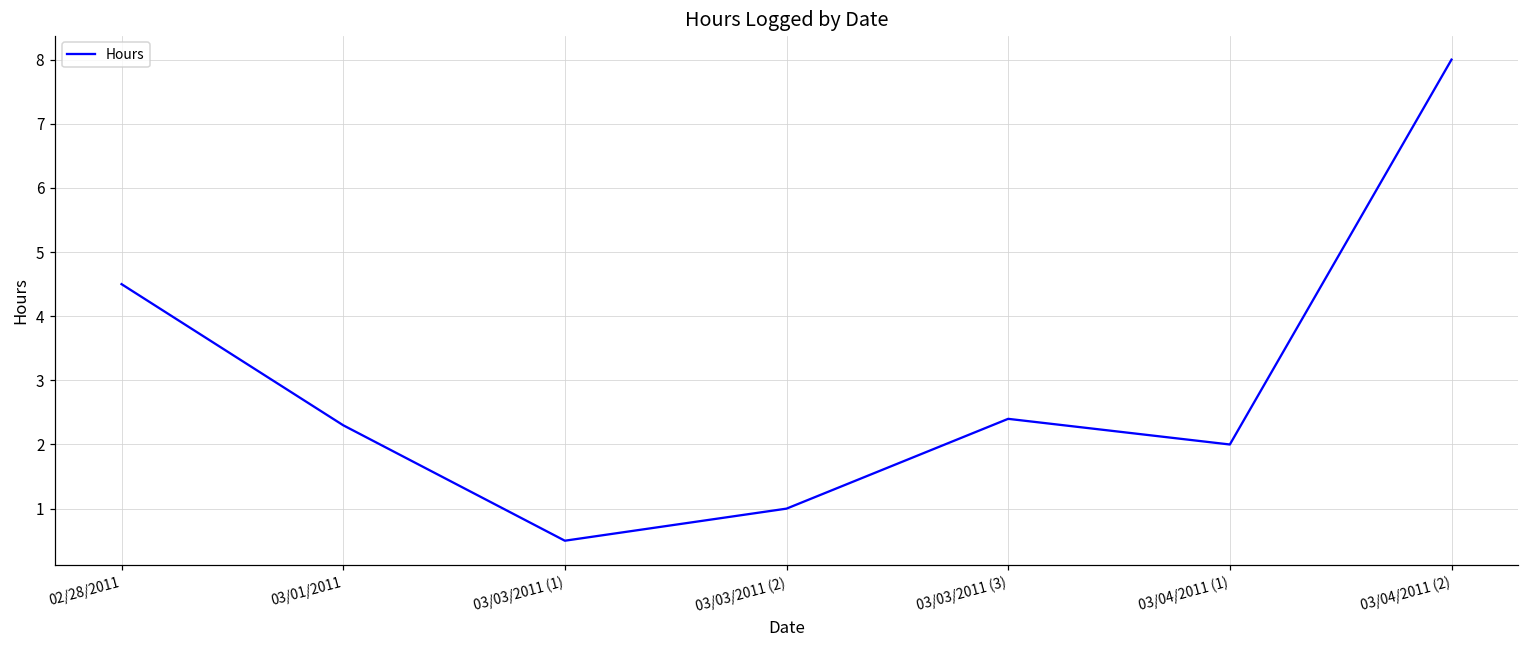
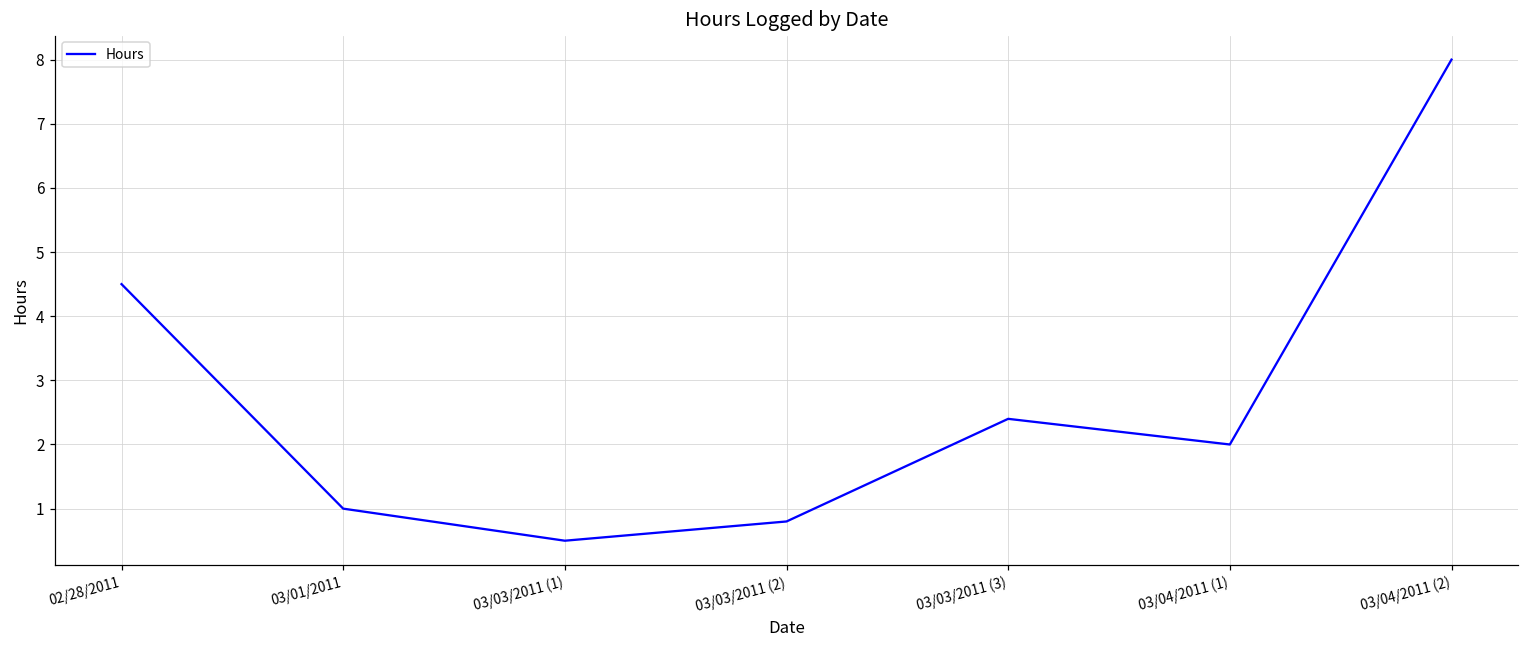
  {
    "02/28/2011": 4.5,
-   "03/01/2011": 2.3,
+   "03/01/2011": 1.0,
    "03/03/2011 (1)": 0.5,
-   "03/03/2011 (2)": 1.0,
+   "03/03/2011 (2)": 0.8,
    "03/03/2011 (3)": 2.4,
    "03/04/2011 (1)": 2.0,
    "03/04/2011 (2)": 8.0
  }
